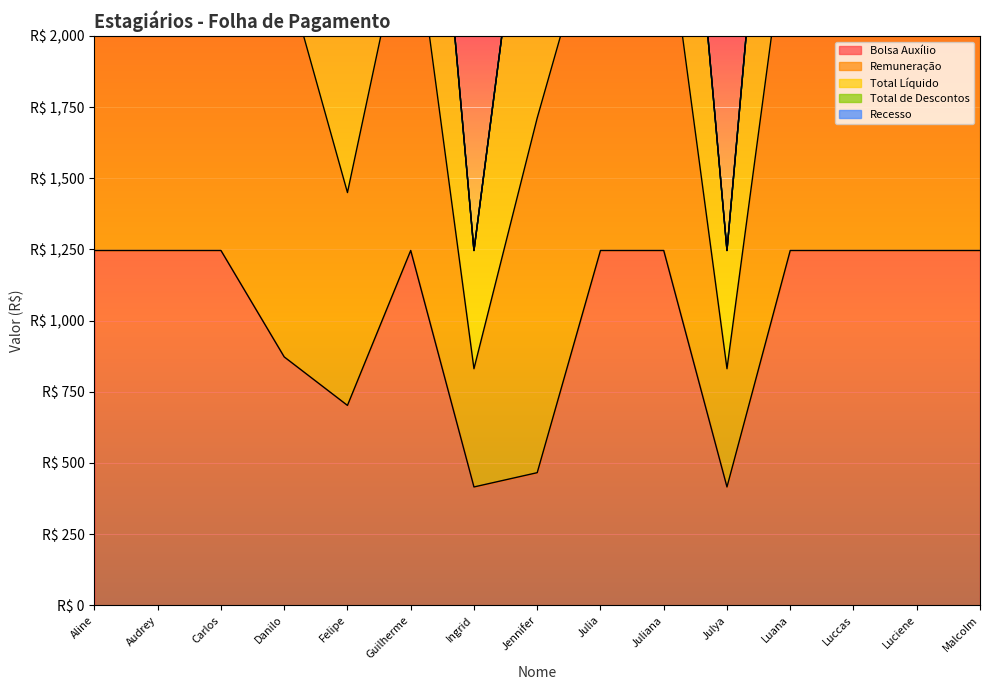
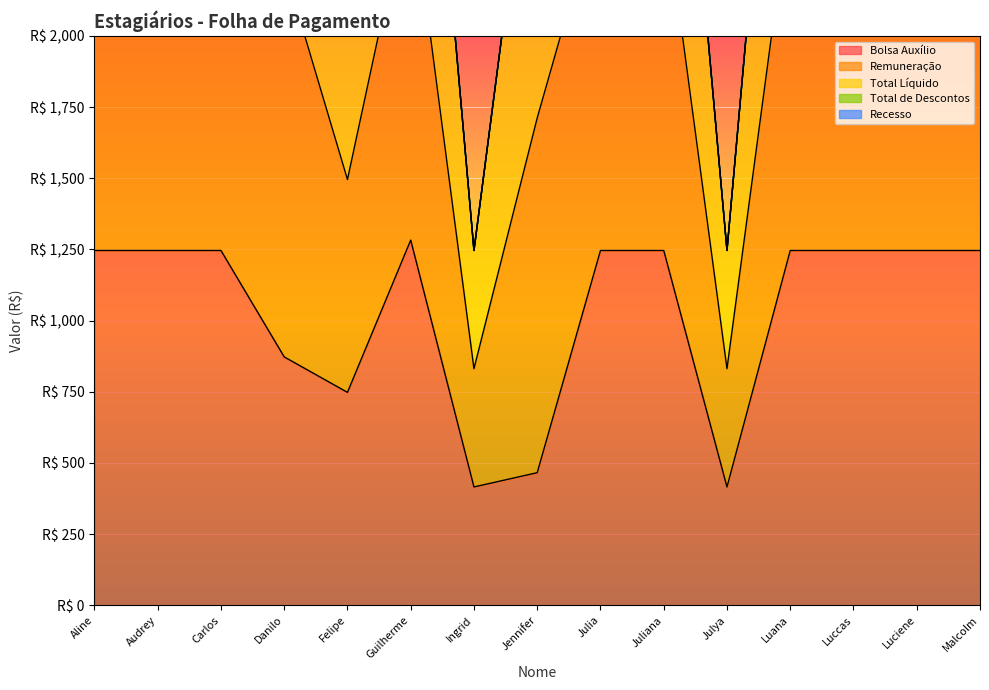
  {
    "Bolsa Auxílio": {
      "Aline": "R$ 1,250",
      "Audrey": "R$ 1,250",
      "Carlos": "R$ 1,250",
      "Danilo": "R$ 870",
-     "Felipe": "R$ 700",
-     "Guilherme": "R$ 1,250",
+     "Felipe": "R$ 750",
+     "Guilherme": "R$ 1,280",
      "Ingrid": "R$ 420",
      "Jennifer": "R$ 470",
      "Julia": "R$ 1,250",
      "Juliana": "R$ 1,250",
      "Julya": "R$ 420",
      "Luana": "R$ 1,250",
      "Luccas": "R$ 1,250",
      "Luciene": "R$ 1,250",
      "Malcolm": "R$ 1,250"
    },
    "Remuneração": {
      "Felipe": "R$ 750",
      "Ingrid": "R$ 420",
      "Jennifer": "R$ 1,250",
      "Julya": "R$ 420"
    }
  }
